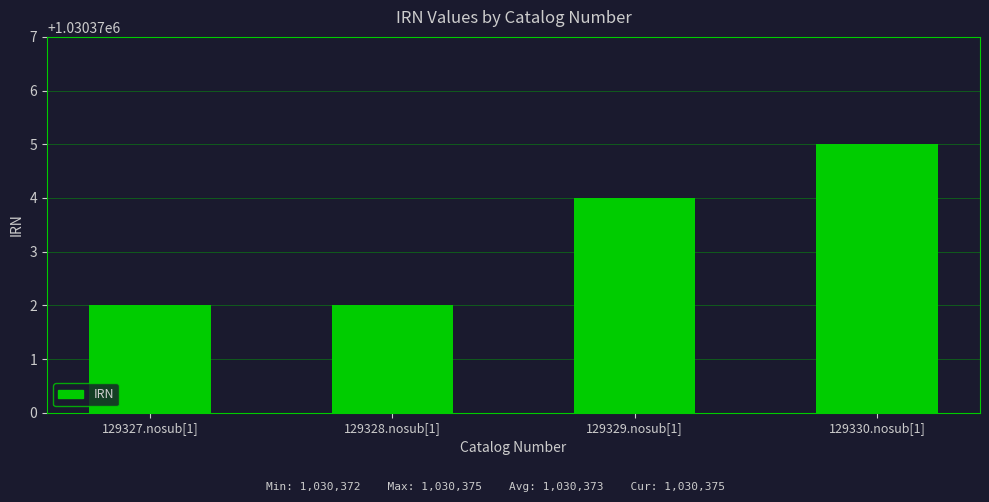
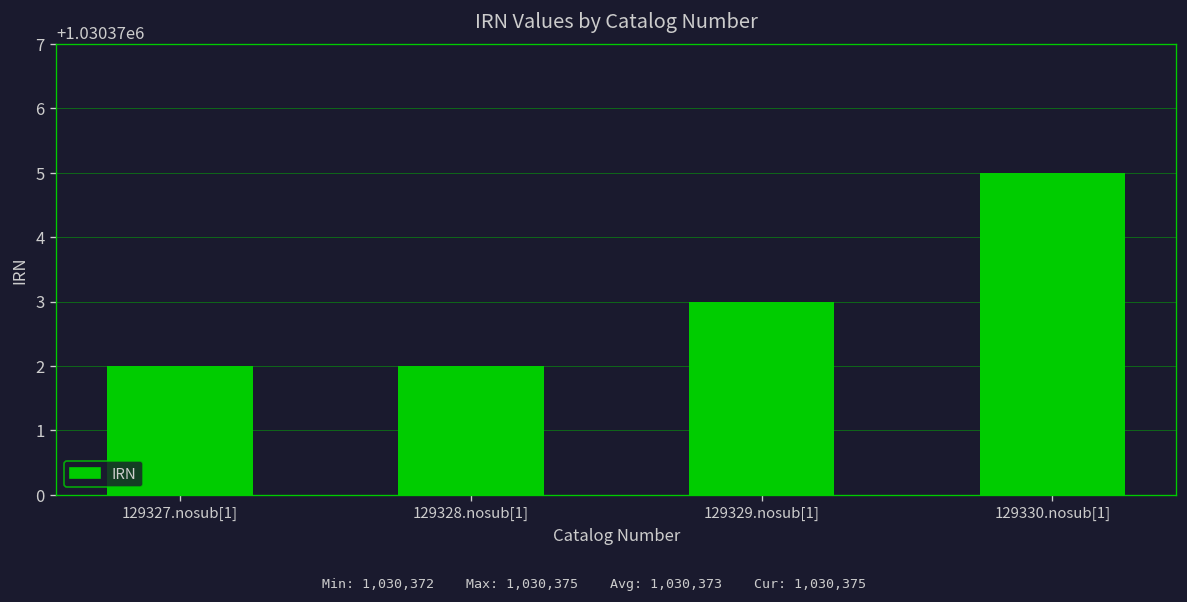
  {
    "129327.nosub[1]": 1030372,
    "129328.nosub[1]": 1030372,
-   "129329.nosub[1]": 1030374,
+   "129329.nosub[1]": 1030373,
    "129330.nosub[1]": 1030375
  }
